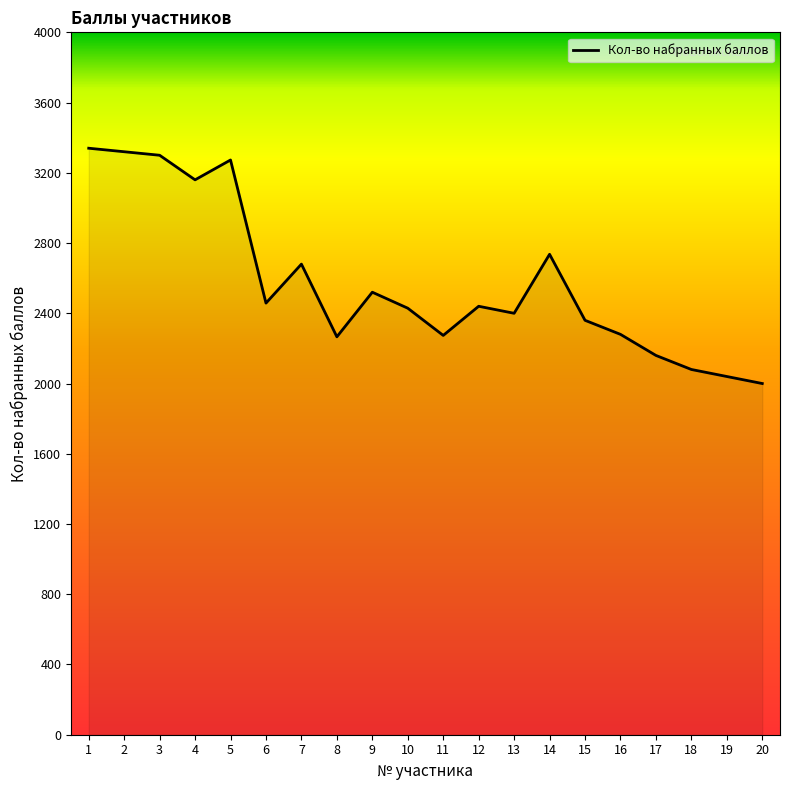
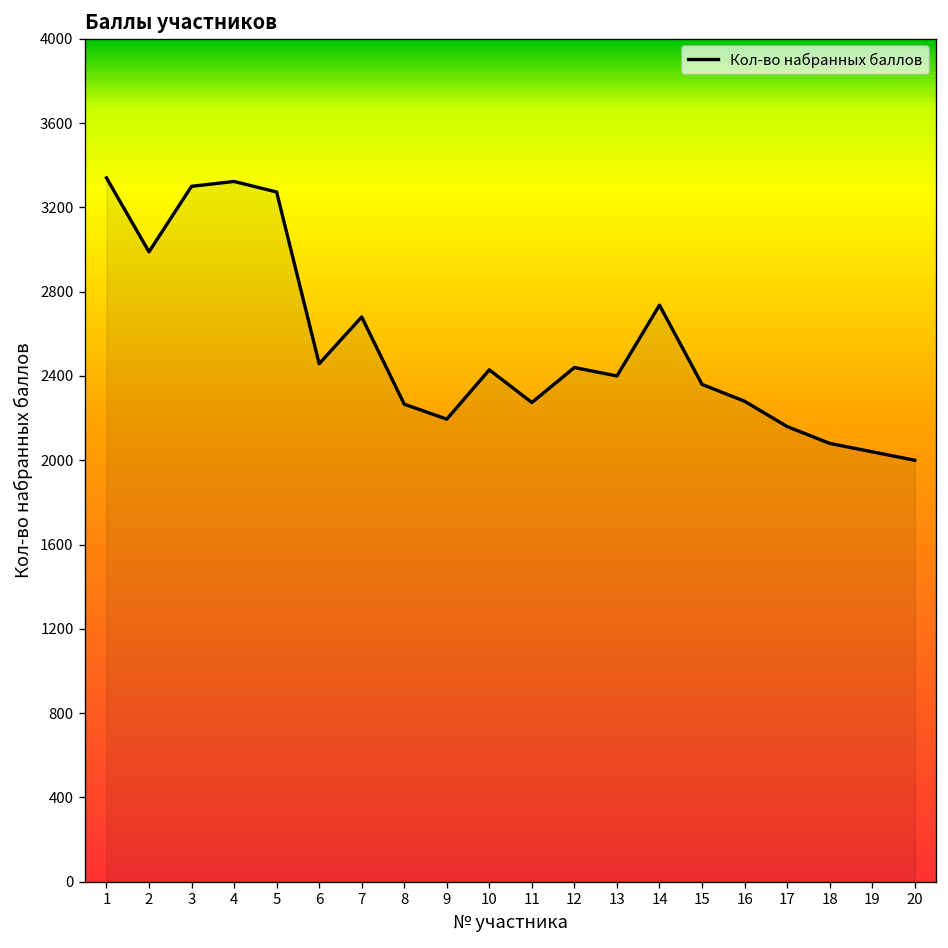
  {
    "1": 3340,
-   "2": 3320,
+   "2": 2990,
    "3": 3300,
-   "4": 3160,
+   "4": 3320,
    "5": 3270,
    "6": 2460,
    "7": 2680,
    "8": 2270,
-   "9": 2520,
+   "9": 2200,
    "10": 2430,
    "11": 2270,
    "12": 2440,
    "13": 2400,
    "14": 2740,
    "15": 2360,
    "16": 2280,
    "17": 2160,
    "18": 2080,
    "19": 2040,
    "20": 2000
  }
